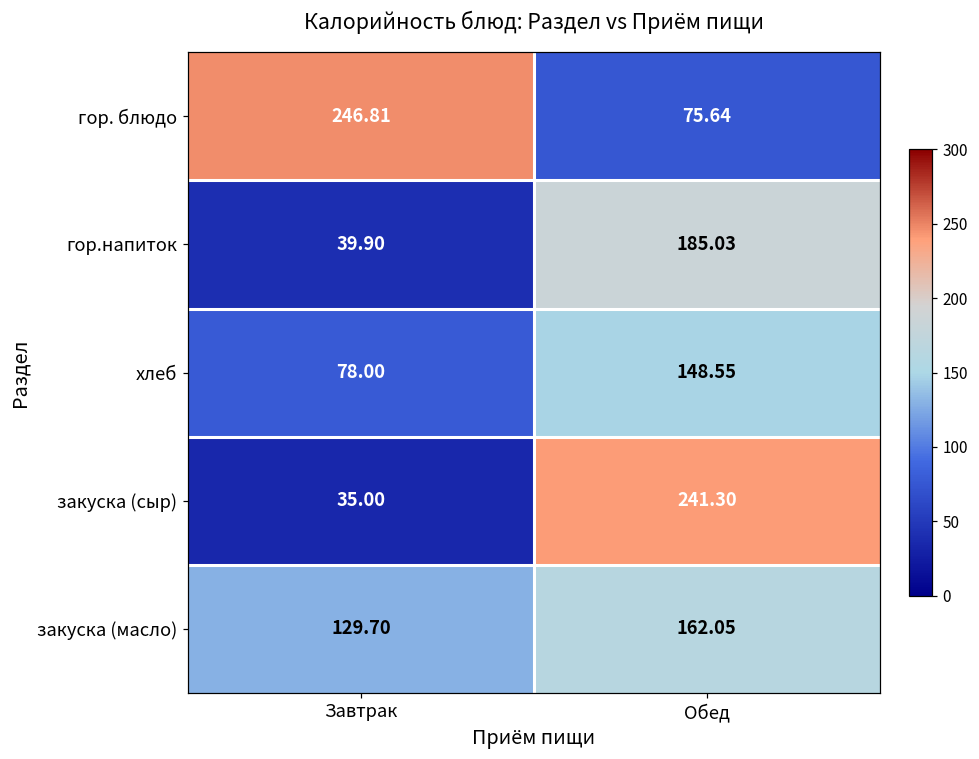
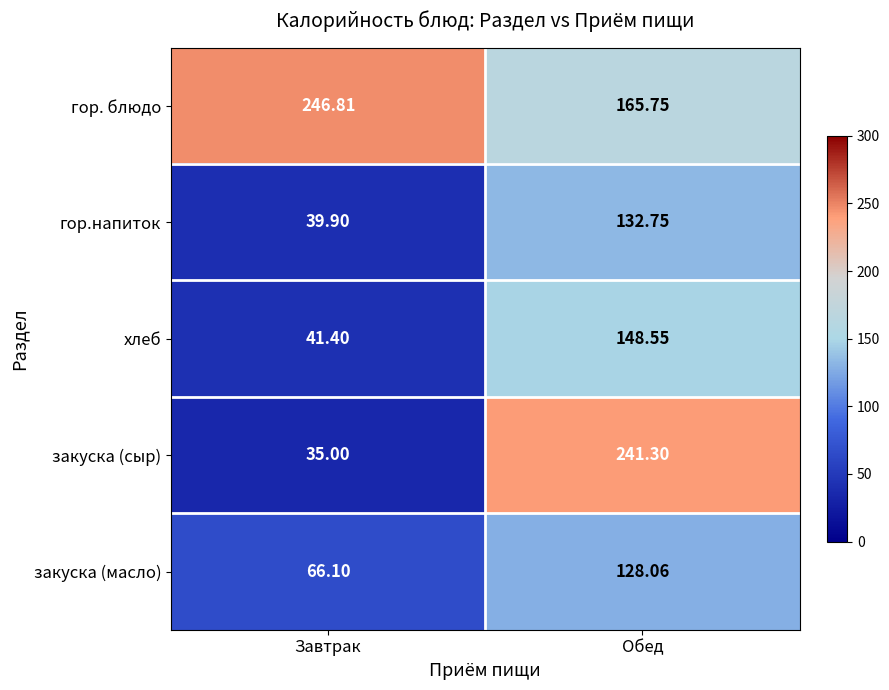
  {
    "гор. блюдо": {
      "Завтрак": 246.81,
-     "Обед": 75.64
+     "Обед": 165.75
    },
    "гор.напиток": {
      "Завтрак": 39.90,
-     "Обед": 185.03
+     "Обед": 132.75
    },
    "хлеб": {
-     "Завтрак": 78.00,
+     "Завтрак": 41.40,
      "Обед": 148.55
    },
    "закуска (сыр)": {
      "Завтрак": 35.00,
      "Обед": 241.30
    },
    "закуска (масло)": {
-     "Завтрак": 129.70,
-     "Обед": 162.05
+     "Завтрак": 66.10,
+     "Обед": 128.06
    }
  }
